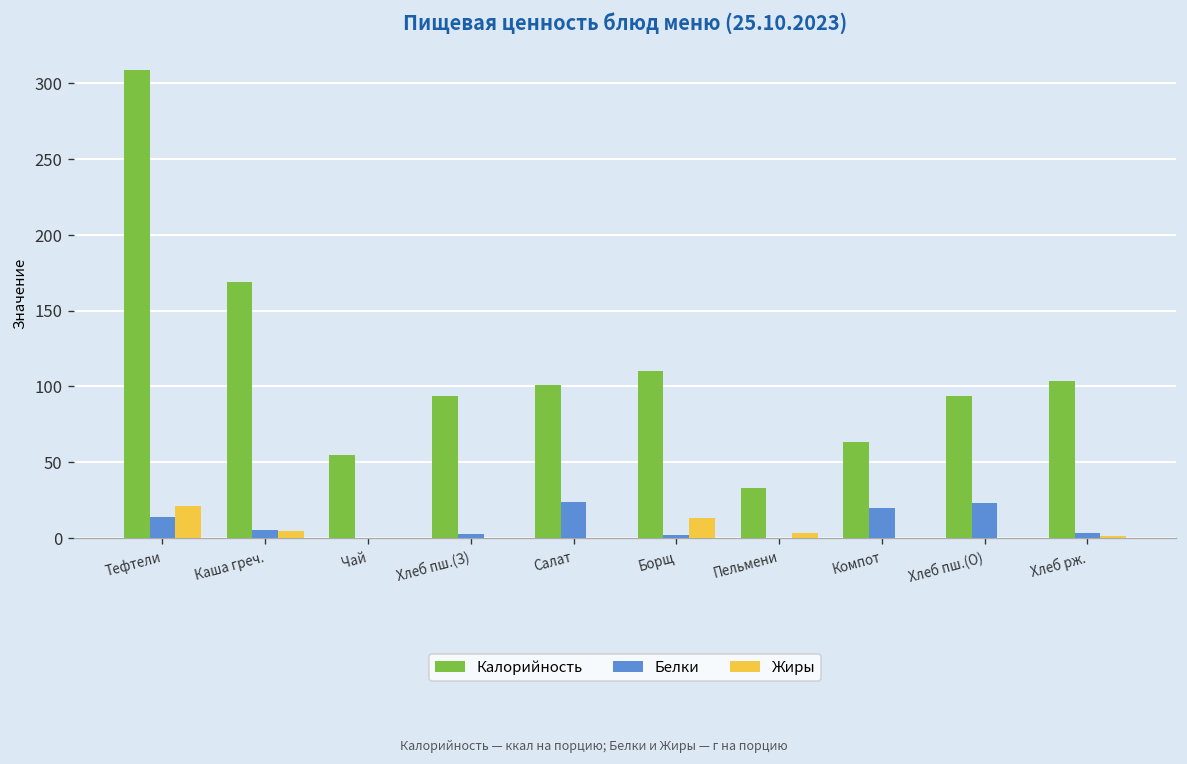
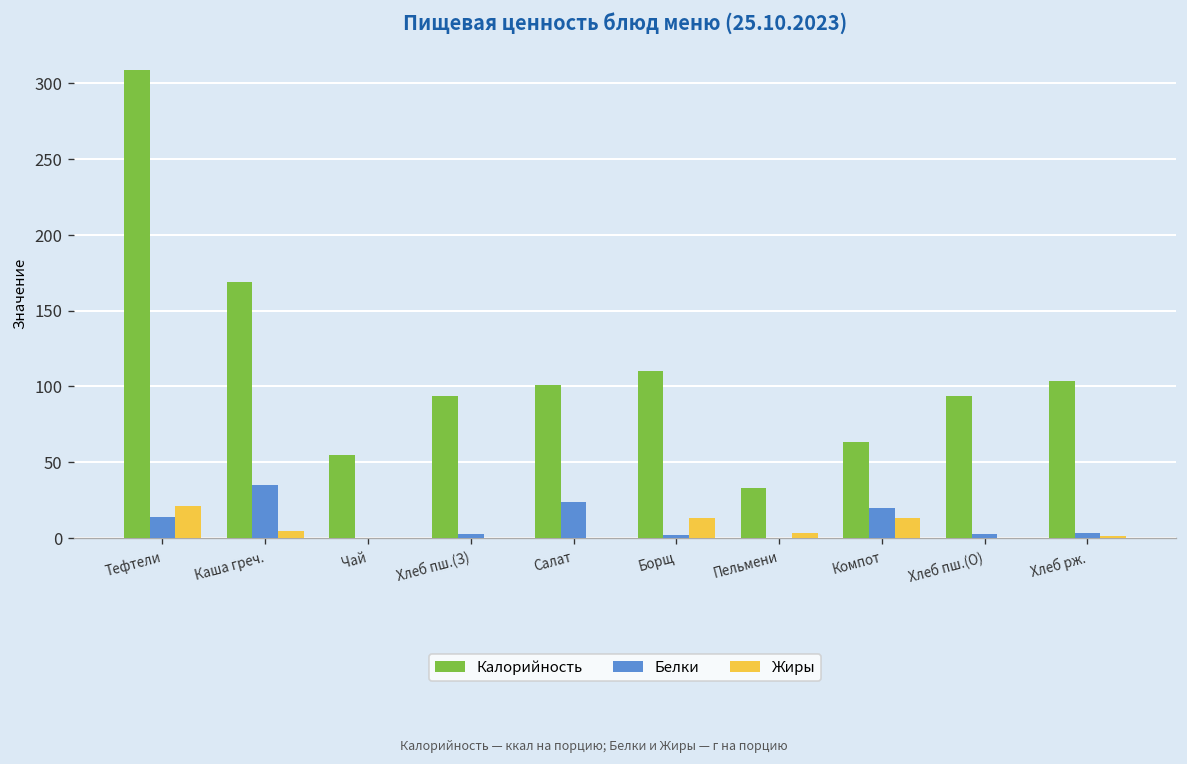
  {
    "Калорийность": {
      "Тефтели": 308,
      "Каша греч.": 169,
      "Чай": 55,
      "Хлеб пш.(З)": 94,
      "Салат": 101,
      "Борщ": 110,
      "Пельмени": 33,
      "Компот": 64,
      "Хлеб пш.(О)": 94,
      "Хлеб рж.": 104
    },
    "Белки": {
      "Тефтели": 14,
-     "Каша греч.": 6,
+     "Каша греч.": 35,
      "Хлеб пш.(З)": 3,
      "Салат": 24,
      "Компот": 20,
-     "Хлеб пш.(О)": 24,
+     "Хлеб пш.(О)": 3,
      "Хлеб рж.": 3
    },
    "Жиры": {
      "Тефтели": 21,
      "Каша греч.": 5,
      "Борщ": 14,
      "Пельмени": 4,
-     "Компот": 0
+     "Компот": 14
    }
  }
